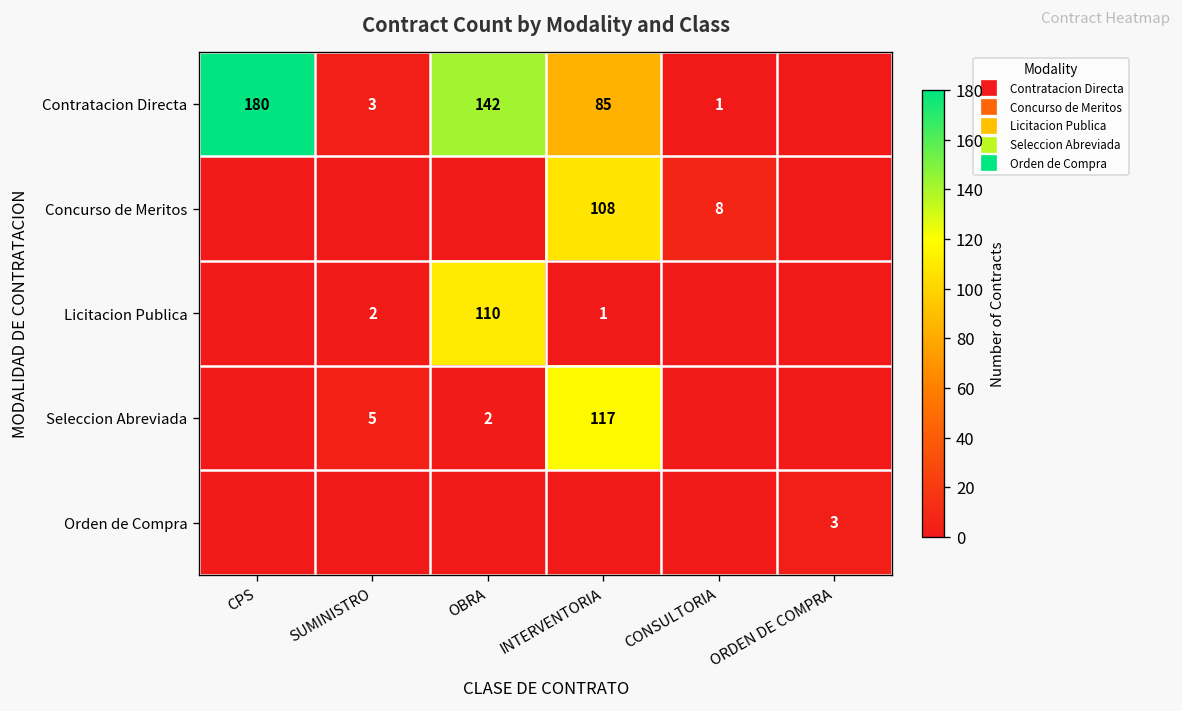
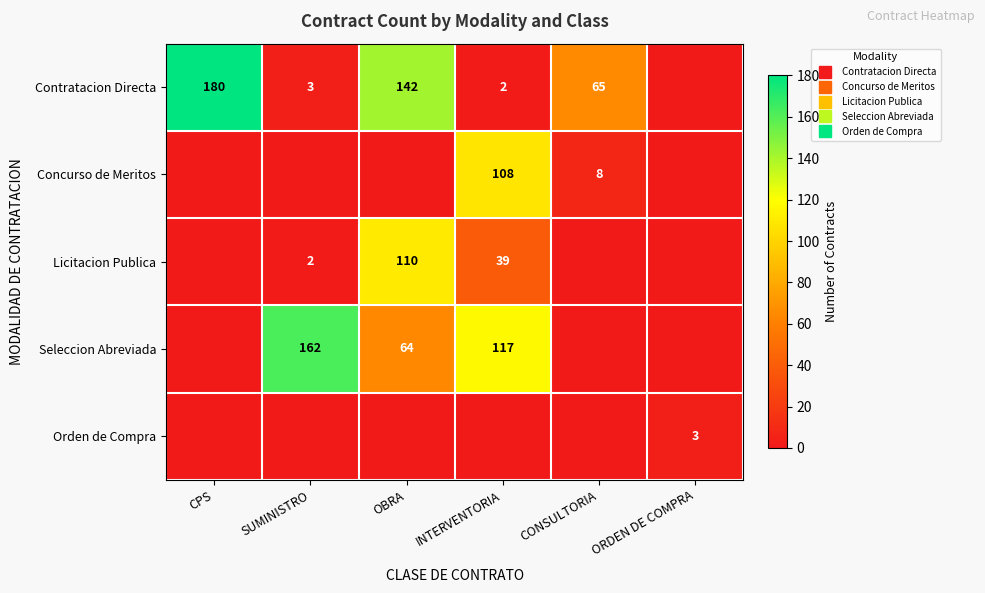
  {
    "Contratacion Directa": {
      "CPS": 180,
      "SUMINISTRO": 3,
      "OBRA": 142,
-     "INTERVENTORIA": 85,
-     "CONSULTORIA": 1
+     "INTERVENTORIA": 2,
+     "CONSULTORIA": 65
    },
    "Concurso de Meritos": {
      "INTERVENTORIA": 108,
      "CONSULTORIA": 8
    },
    "Licitacion Publica": {
      "SUMINISTRO": 2,
      "OBRA": 110,
-     "INTERVENTORIA": 1
+     "INTERVENTORIA": 39
    },
    "Seleccion Abreviada": {
-     "SUMINISTRO": 5,
-     "OBRA": 2,
+     "SUMINISTRO": 162,
+     "OBRA": 64,
      "INTERVENTORIA": 117
    },
    "Orden de Compra": {
      "ORDEN DE COMPRA": 3
    }
  }
